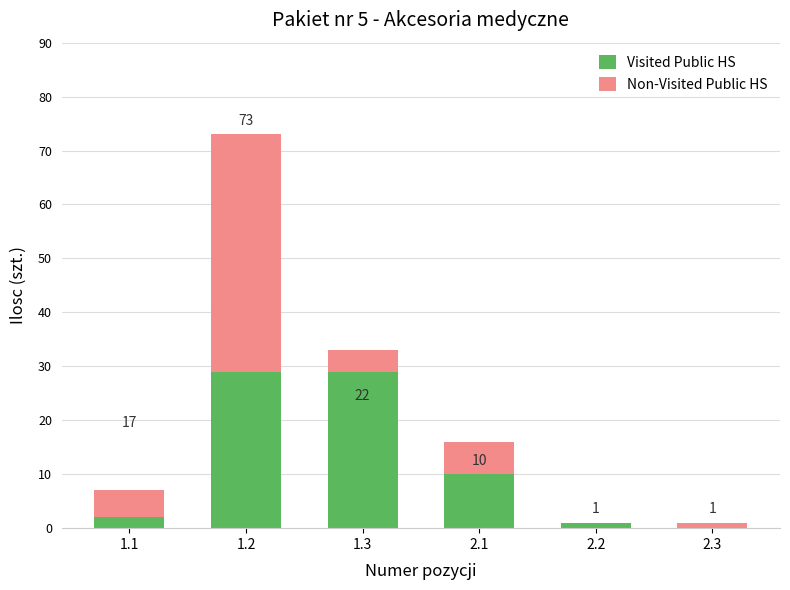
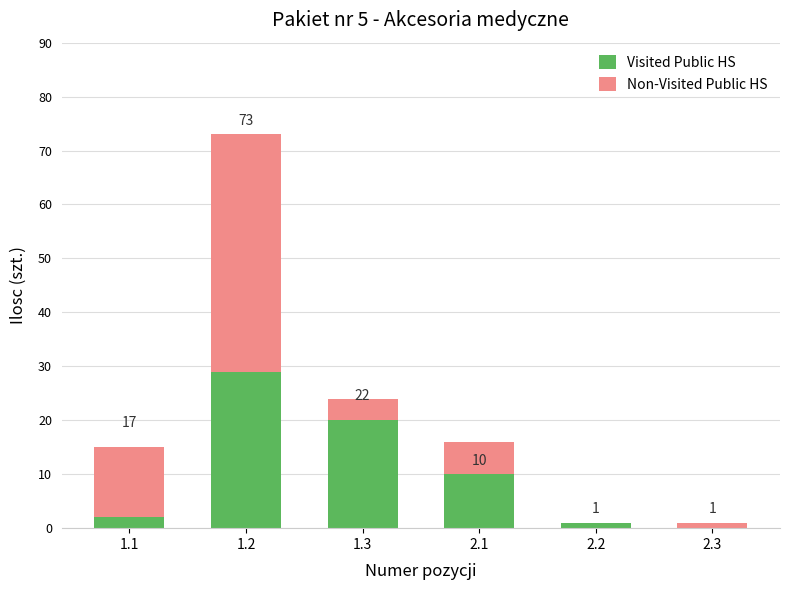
  {
    "Visited Public HS": {
      "1.1": 2,
      "1.2": 29,
-     "1.3": 29,
+     "1.3": 20,
      "2.3": 0
    },
    "Non-Visited Public HS": {
-     "1.1": 5,
+     "1.1": 13,
      "1.3": 4
    }
  }
